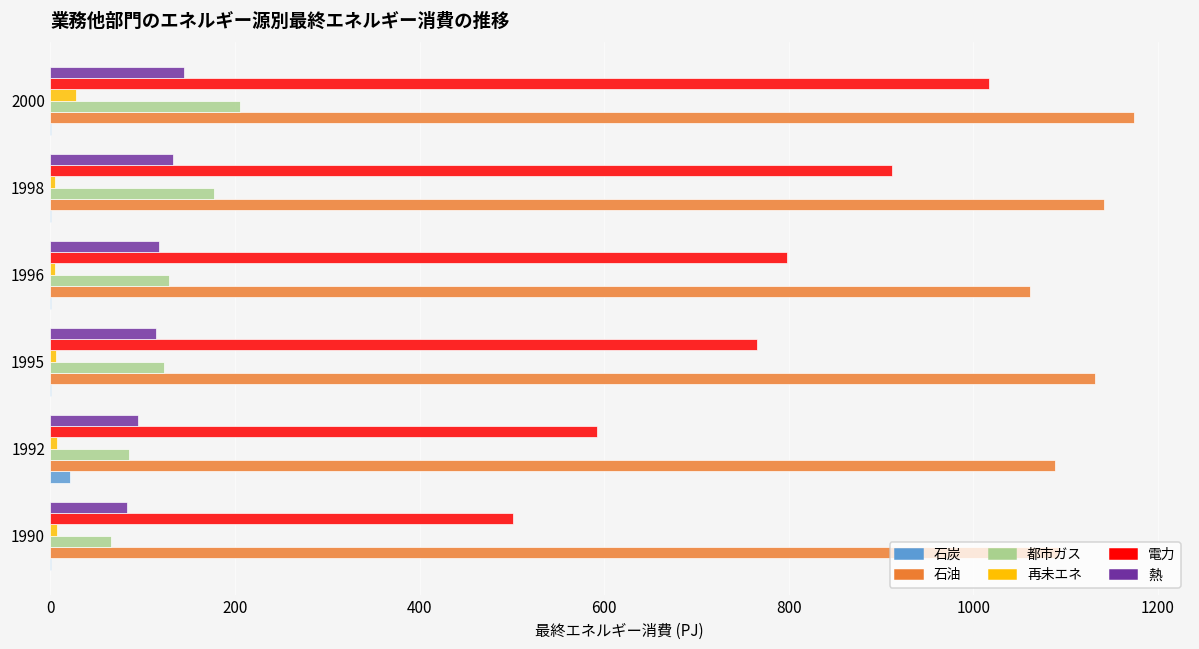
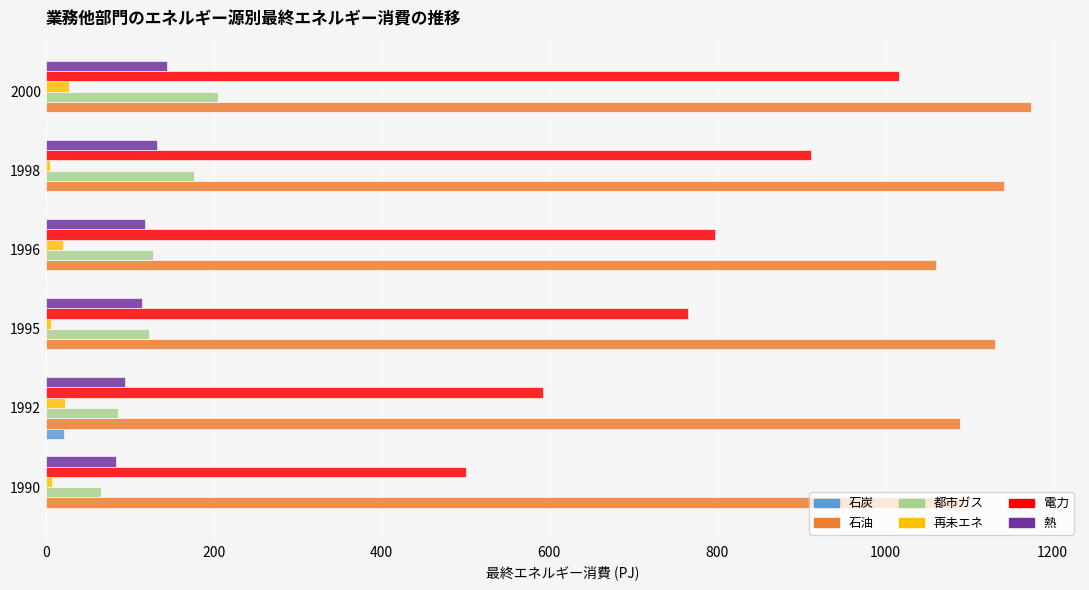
  {
    "石炭": {
      "1992": 20
    },
    "石油": {
      "2000": 1170,
      "1998": 1140,
      "1996": 1060,
      "1995": 1130,
      "1992": 1090
    },
    "都市ガス": {
      "2000": 210,
      "1998": 180,
      "1996": 130,
      "1995": 120,
      "1992": 90,
      "1990": 70
    },
    "再未エネ": {
      "2000": 30,
      "1998": 0,
-     "1996": 10,
+     "1996": 20,
      "1995": 10,
-     "1992": 10,
+     "1992": 20,
      "1990": 10
    },
    "電力": {
      "2000": 1020,
      "1998": 910,
      "1996": 800,
      "1995": 770,
      "1992": 590,
      "1990": 500
    },
    "熱": {
      "2000": 140,
      "1998": 130,
      "1996": 120,
      "1995": 110,
      "1992": 90,
      "1990": 80
    }
  }
